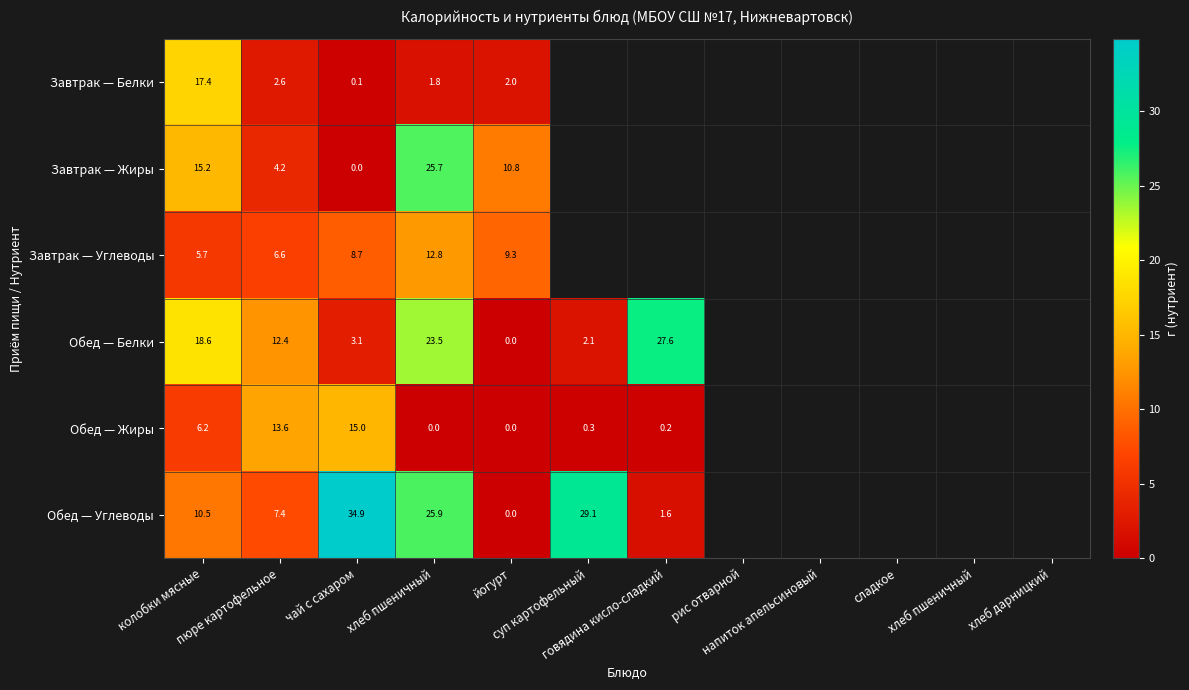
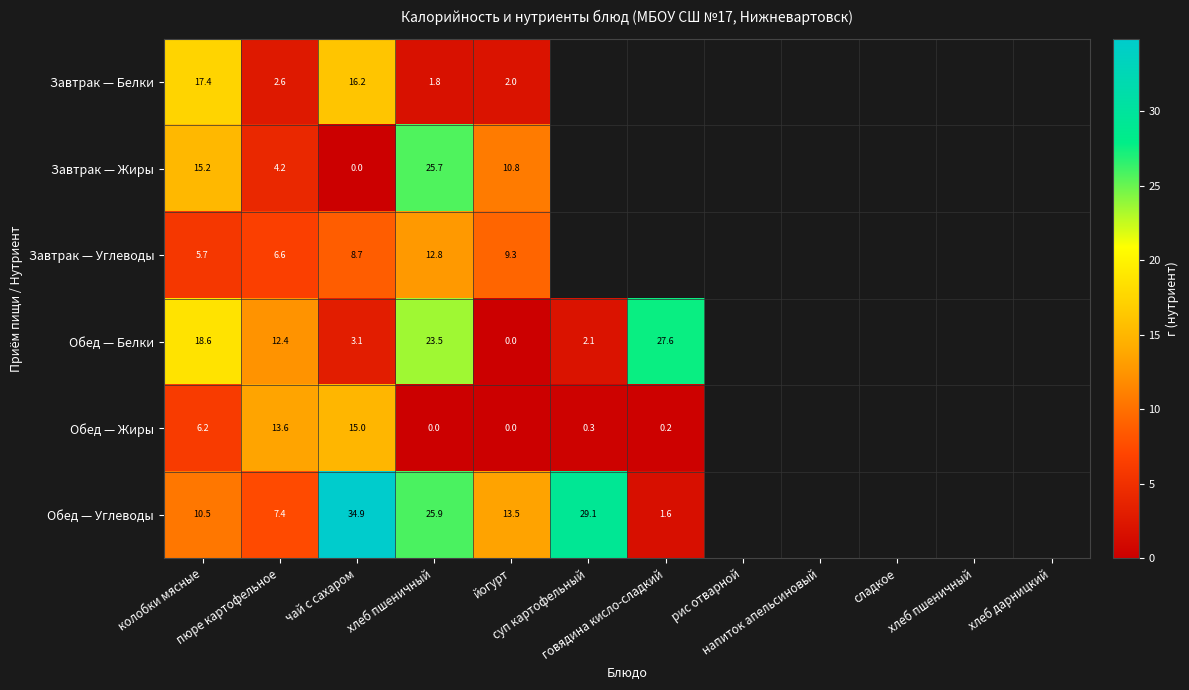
  {
    "Завтрак — Белки": {
      "колобки мясные": 17.4,
      "пюре картофельное": 2.6,
-     "чай с сахаром": 0.1,
+     "чай с сахаром": 16.2,
      "хлеб пшеничный": 1.8,
      "йогурт": 2.0
    },
    "Завтрак — Жиры": {
      "колобки мясные": 15.2,
      "пюре картофельное": 4.2,
      "чай с сахаром": 0.0,
      "хлеб пшеничный": 25.7,
      "йогурт": 10.8
    },
    "Завтрак — Углеводы": {
      "колобки мясные": 5.7,
      "пюре картофельное": 6.6,
      "чай с сахаром": 8.7,
      "хлеб пшеничный": 12.8,
      "йогурт": 9.3
    },
    "Обед — Белки": {
      "колобки мясные": 18.6,
      "пюре картофельное": 12.4,
      "чай с сахаром": 3.1,
      "хлеб пшеничный": 23.5,
      "йогурт": 0.0,
      "суп картофельный": 2.1,
      "говядина кисло-сладкий": 27.6
    },
    "Обед — Жиры": {
      "колобки мясные": 6.2,
      "пюре картофельное": 13.6,
      "чай с сахаром": 15.0,
      "хлеб пшеничный": 0.0,
      "йогурт": 0.0,
      "суп картофельный": 0.3,
      "говядина кисло-сладкий": 0.2
    },
    "Обед — Углеводы": {
      "колобки мясные": 10.5,
      "пюре картофельное": 7.4,
      "чай с сахаром": 34.9,
      "хлеб пшеничный": 25.9,
-     "йогурт": 0.0,
+     "йогурт": 13.5,
      "суп картофельный": 29.1,
      "говядина кисло-сладкий": 1.6
    }
  }
